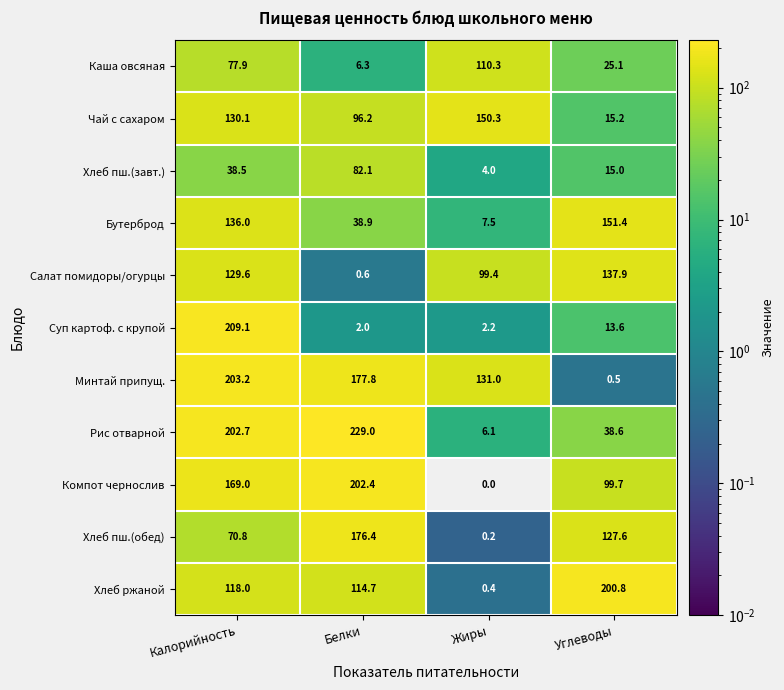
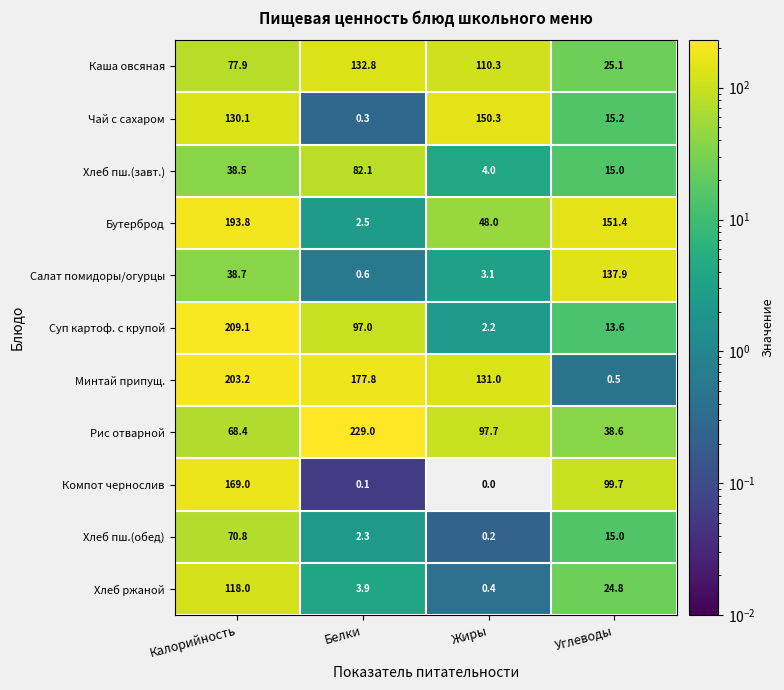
  {
    "Каша овсяная": {
      "Калорийность": 77.9,
-     "Белки": 6.3,
+     "Белки": 132.8,
      "Жиры": 110.3,
      "Углеводы": 25.1
    },
    "Чай с сахаром": {
      "Калорийность": 130.1,
-     "Белки": 96.2,
+     "Белки": 0.3,
      "Жиры": 150.3,
      "Углеводы": 15.2
    },
    "Хлеб пш.(завт.)": {
      "Калорийность": 38.5,
      "Белки": 82.1,
      "Жиры": 4.0,
      "Углеводы": 15.0
    },
    "Бутерброд": {
-     "Калорийность": 136.0,
-     "Белки": 38.9,
-     "Жиры": 7.5,
+     "Калорийность": 193.8,
+     "Белки": 2.5,
+     "Жиры": 48.0,
      "Углеводы": 151.4
    },
    "Салат помидоры/огурцы": {
-     "Калорийность": 129.6,
+     "Калорийность": 38.7,
      "Белки": 0.6,
-     "Жиры": 99.4,
+     "Жиры": 3.1,
      "Углеводы": 137.9
    },
    "Суп картоф. с крупой": {
      "Калорийность": 209.1,
-     "Белки": 2.0,
+     "Белки": 97.0,
      "Жиры": 2.2,
      "Углеводы": 13.6
    },
    "Минтай припущ.": {
      "Калорийность": 203.2,
      "Белки": 177.8,
      "Жиры": 131.0,
      "Углеводы": 0.5
    },
    "Рис отварной": {
-     "Калорийность": 202.7,
+     "Калорийность": 68.4,
      "Белки": 229.0,
-     "Жиры": 6.1,
+     "Жиры": 97.7,
      "Углеводы": 38.6
    },
    "Компот чернослив": {
      "Калорийность": 169.0,
-     "Белки": 202.4,
+     "Белки": 0.1,
      "Жиры": 0.0,
      "Углеводы": 99.7
    },
    "Хлеб пш.(обед)": {
      "Калорийность": 70.8,
-     "Белки": 176.4,
+     "Белки": 2.3,
      "Жиры": 0.2,
-     "Углеводы": 127.6
+     "Углеводы": 15.0
    },
    "Хлеб ржаной": {
      "Калорийность": 118.0,
-     "Белки": 114.7,
+     "Белки": 3.9,
      "Жиры": 0.4,
-     "Углеводы": 200.8
+     "Углеводы": 24.8
    }
  }
